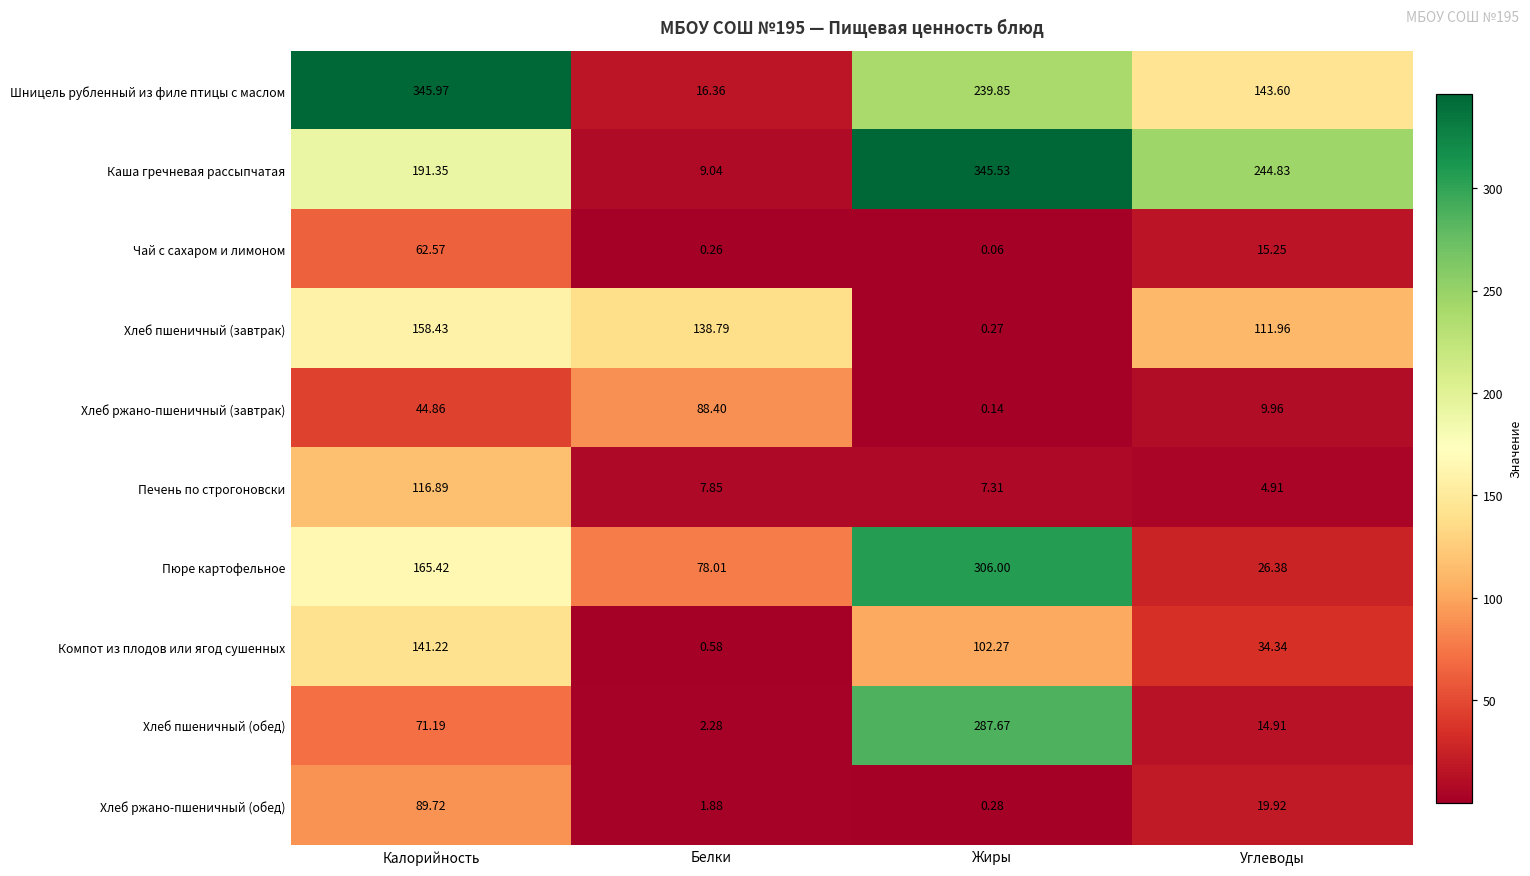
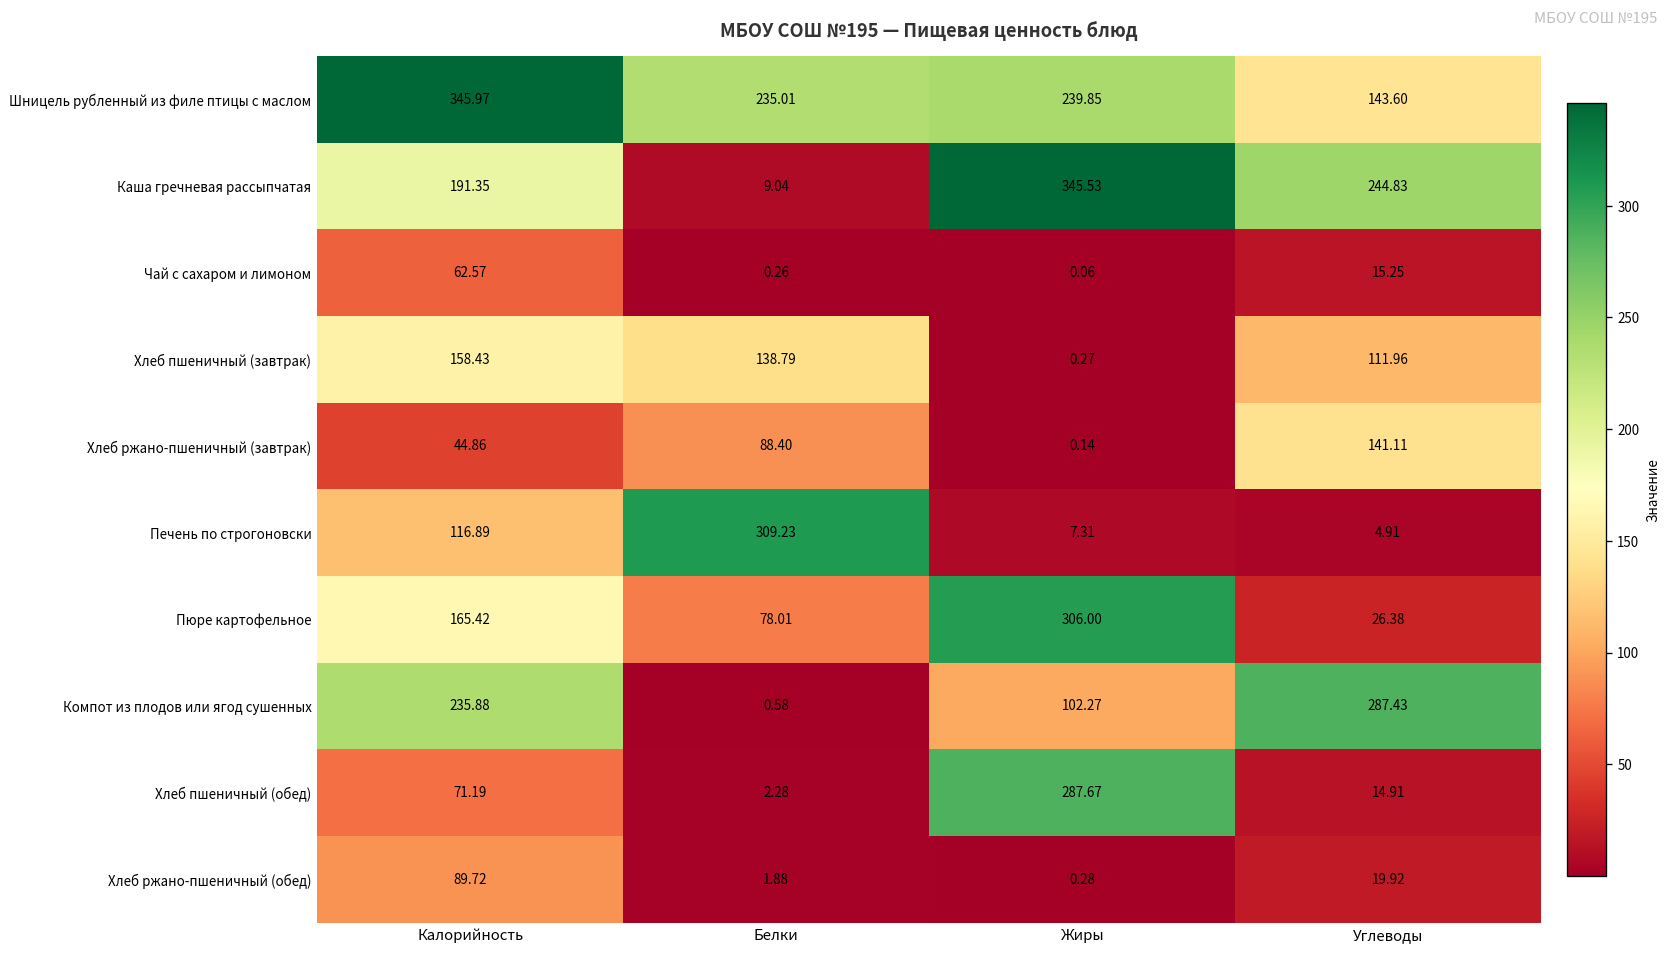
  {
    "Шницель рубленный из филе птицы с маслом": {
      "Калорийность": 345.97,
-     "Белки": 16.36,
+     "Белки": 235.01,
      "Жиры": 239.85,
      "Углеводы": 143.60
    },
    "Каша гречневая рассыпчатая": {
      "Калорийность": 191.35,
      "Белки": 9.04,
      "Жиры": 345.53,
      "Углеводы": 244.83
    },
    "Чай с сахаром и лимоном": {
      "Калорийность": 62.57,
      "Белки": 0.26,
      "Жиры": 0.06,
      "Углеводы": 15.25
    },
    "Хлеб пшеничный (завтрак)": {
      "Калорийность": 158.43,
      "Белки": 138.79,
      "Жиры": 0.27,
      "Углеводы": 111.96
    },
    "Хлеб ржано-пшеничный (завтрак)": {
      "Калорийность": 44.86,
      "Белки": 88.40,
      "Жиры": 0.14,
-     "Углеводы": 9.96
+     "Углеводы": 141.11
    },
    "Печень по строгоновски": {
      "Калорийность": 116.89,
-     "Белки": 7.85,
+     "Белки": 309.23,
      "Жиры": 7.31,
      "Углеводы": 4.91
    },
    "Пюре картофельное": {
      "Калорийность": 165.42,
      "Белки": 78.01,
      "Жиры": 306.00,
      "Углеводы": 26.38
    },
    "Компот из плодов или ягод сушенных": {
-     "Калорийность": 141.22,
+     "Калорийность": 235.88,
      "Белки": 0.58,
      "Жиры": 102.27,
-     "Углеводы": 34.34
+     "Углеводы": 287.43
    },
    "Хлеб пшеничный (обед)": {
      "Калорийность": 71.19,
      "Белки": 2.28,
      "Жиры": 287.67,
      "Углеводы": 14.91
    },
    "Хлеб ржано-пшеничный (обед)": {
      "Калорийность": 89.72,
      "Белки": 1.88,
      "Жиры": 0.28,
      "Углеводы": 19.92
    }
  }
